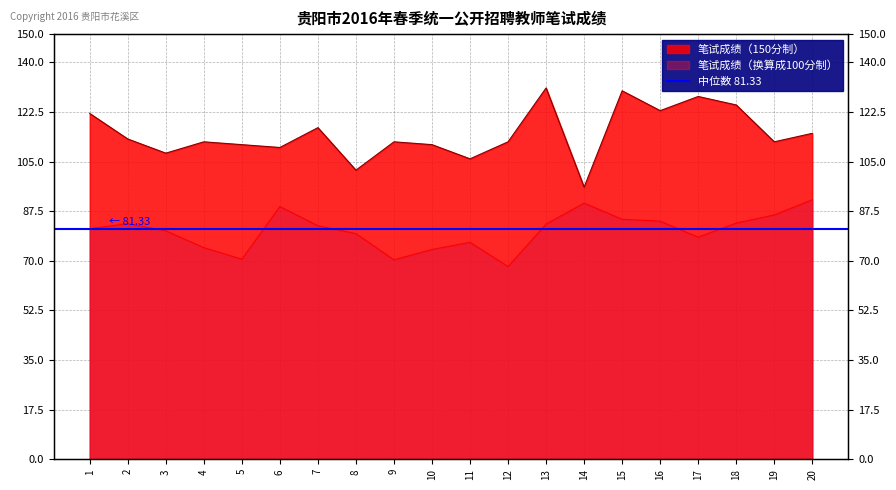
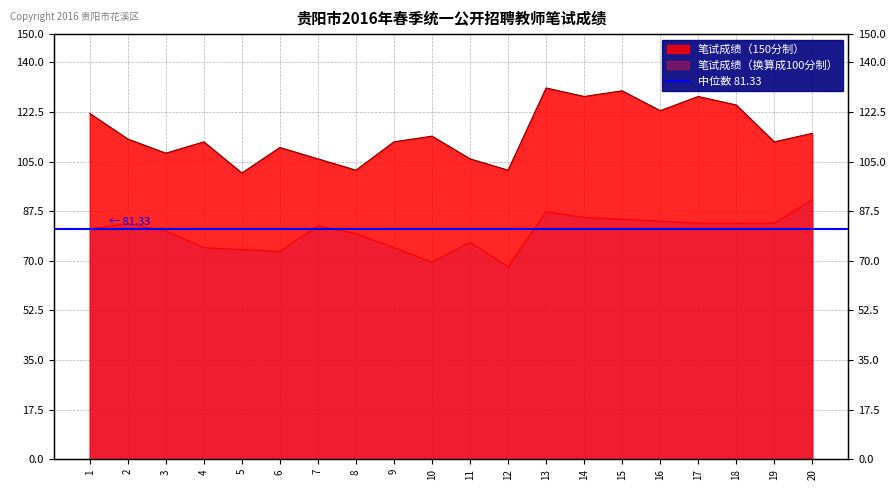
  {
    "笔试成绩（150分制）": {
      "1": 122,
      "2": 113,
      "3": 108,
      "4": 112,
-     "5": 111,
+     "5": 101,
      "6": 110,
-     "7": 117,
+     "7": 106,
      "8": 102,
      "9": 112,
-     "10": 111,
+     "10": 114,
      "11": 106,
-     "12": 112,
+     "12": 102,
      "13": 131,
-     "14": 96,
+     "14": 128,
      "15": 130,
      "16": 123,
      "17": 128,
      "18": 125,
      "19": 112,
      "20": 115
    },
    "笔试成绩（换算成100分制）": {
      "1": 81,
      "3": 81,
      "4": 75,
-     "5": 71,
-     "6": 89,
+     "5": 74,
+     "6": 73,
      "7": 82,
      "8": 80,
-     "9": 70,
-     "10": 74,
+     "9": 75,
+     "10": 70,
      "11": 77,
      "12": 68,
-     "13": 83,
-     "14": 90,
+     "13": 87,
+     "14": 85,
      "15": 85,
      "16": 84,
-     "17": 78,
+     "17": 83,
      "18": 83,
-     "19": 86,
+     "19": 83,
      "20": 92
    }
  }
